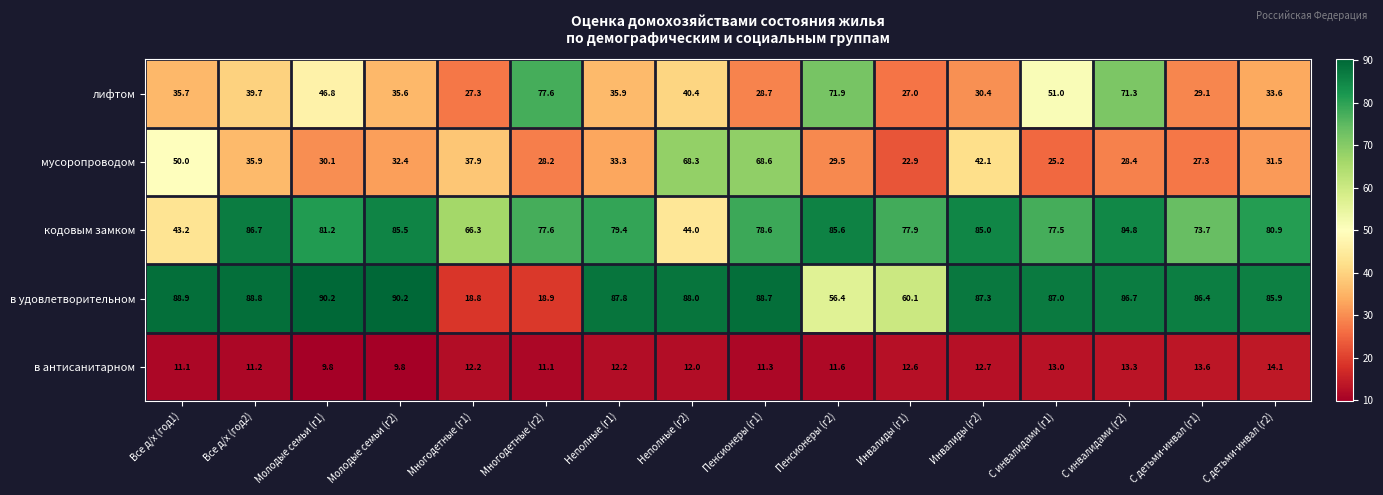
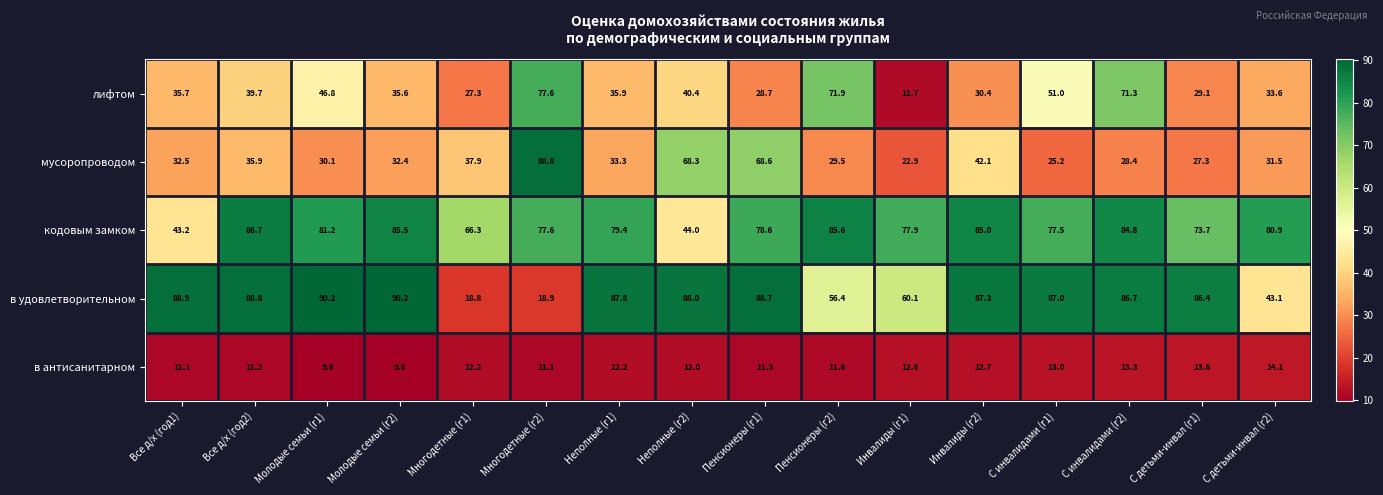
  {
    "лифтом": {
      "Все д/х (год1)": 35.7,
      "Все д/х (год2)": 39.7,
      "Молодые семьи (г1)": 46.8,
      "Молодые семьи (г2)": 35.6,
      "Многодетные (г1)": 27.3,
      "Многодетные (г2)": 77.6,
      "Неполные (г1)": 35.9,
      "Неполные (г2)": 40.4,
      "Пенсионеры (г1)": 28.7,
      "Пенсионеры (г2)": 71.9,
-     "Инвалиды (г1)": 27.0,
+     "Инвалиды (г1)": 11.7,
      "Инвалиды (г2)": 30.4,
      "С инвалидами (г1)": 51.0,
      "С инвалидами (г2)": 71.3,
      "С детьми-инвал (г1)": 29.1,
      "С детьми-инвал (г2)": 33.6
    },
    "мусоропроводом": {
-     "Все д/х (год1)": 50.0,
+     "Все д/х (год1)": 32.5,
      "Все д/х (год2)": 35.9,
      "Молодые семьи (г1)": 30.1,
      "Молодые семьи (г2)": 32.4,
      "Многодетные (г1)": 37.9,
-     "Многодетные (г2)": 28.2,
+     "Многодетные (г2)": 88.8,
      "Неполные (г1)": 33.3,
      "Неполные (г2)": 68.3,
      "Пенсионеры (г1)": 68.6,
      "Пенсионеры (г2)": 29.5,
      "Инвалиды (г1)": 22.9,
      "Инвалиды (г2)": 42.1,
      "С инвалидами (г1)": 25.2,
      "С инвалидами (г2)": 28.4,
      "С детьми-инвал (г1)": 27.3,
      "С детьми-инвал (г2)": 31.5
    },
    "кодовым замком": {
      "Все д/х (год1)": 43.2,
      "Все д/х (год2)": 86.7,
      "Молодые семьи (г1)": 81.2,
      "Молодые семьи (г2)": 85.5,
      "Многодетные (г1)": 66.3,
      "Многодетные (г2)": 77.6,
      "Неполные (г1)": 79.4,
      "Неполные (г2)": 44.0,
      "Пенсионеры (г1)": 78.6,
      "Пенсионеры (г2)": 85.6,
      "Инвалиды (г1)": 77.9,
      "Инвалиды (г2)": 85.0,
      "С инвалидами (г1)": 77.5,
      "С инвалидами (г2)": 84.8,
      "С детьми-инвал (г1)": 73.7,
      "С детьми-инвал (г2)": 80.9
    },
    "в удовлетворительном": {
      "Все д/х (год1)": 88.9,
      "Все д/х (год2)": 88.8,
      "Молодые семьи (г1)": 90.2,
      "Молодые семьи (г2)": 90.2,
      "Многодетные (г1)": 18.8,
      "Многодетные (г2)": 18.9,
      "Неполные (г1)": 87.8,
      "Неполные (г2)": 88.0,
      "Пенсионеры (г1)": 88.7,
      "Пенсионеры (г2)": 56.4,
      "Инвалиды (г1)": 60.1,
      "Инвалиды (г2)": 87.3,
      "С инвалидами (г1)": 87.0,
      "С инвалидами (г2)": 86.7,
      "С детьми-инвал (г1)": 86.4,
-     "С детьми-инвал (г2)": 85.9
+     "С детьми-инвал (г2)": 43.1
    },
    "в антисанитарном": {
      "Все д/х (год1)": 11.1,
      "Все д/х (год2)": 11.2,
      "Молодые семьи (г1)": 9.8,
      "Молодые семьи (г2)": 9.8,
      "Многодетные (г1)": 12.2,
      "Многодетные (г2)": 11.1,
      "Неполные (г1)": 12.2,
      "Неполные (г2)": 12.0,
      "Пенсионеры (г1)": 11.3,
      "Пенсионеры (г2)": 11.6,
      "Инвалиды (г1)": 12.6,
      "Инвалиды (г2)": 12.7,
      "С инвалидами (г1)": 13.0,
      "С инвалидами (г2)": 13.3,
      "С детьми-инвал (г1)": 13.6,
      "С детьми-инвал (г2)": 14.1
    }
  }
